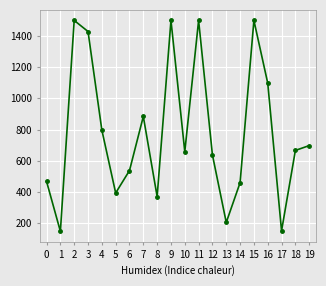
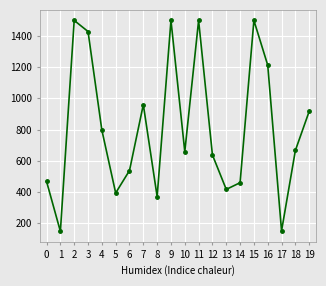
  {
    "0": 470,
    "1": 150,
    "2": 1500,
    "3": 1430,
    "4": 800,
    "5": 390,
    "6": 540,
-   "7": 880,
+   "7": 960,
    "8": 370,
    "9": 1500,
    "10": 660,
    "11": 1500,
    "12": 640,
-   "13": 200,
+   "13": 420,
    "14": 460,
    "15": 1500,
-   "16": 1100,
+   "16": 1210,
    "17": 150,
    "18": 670,
-   "19": 700
+   "19": 920
  }
